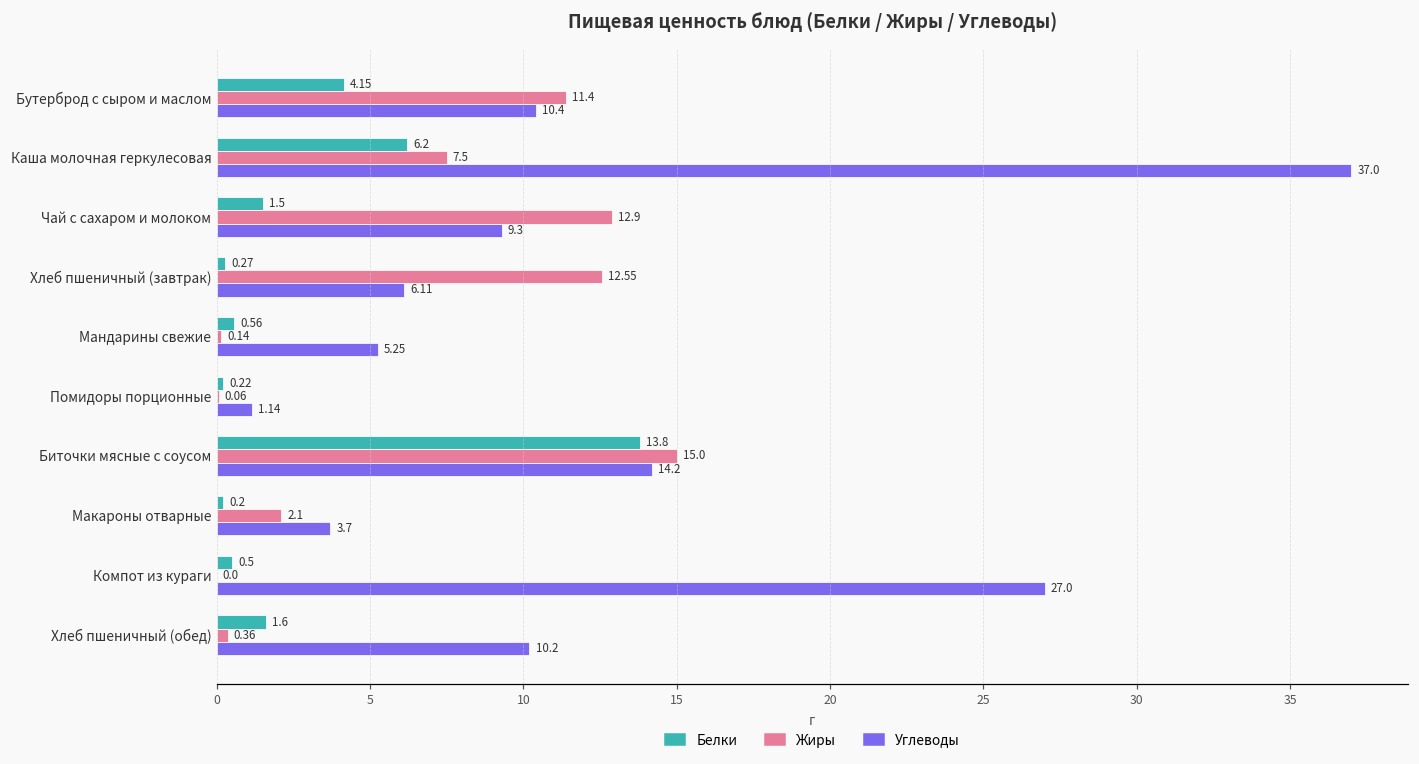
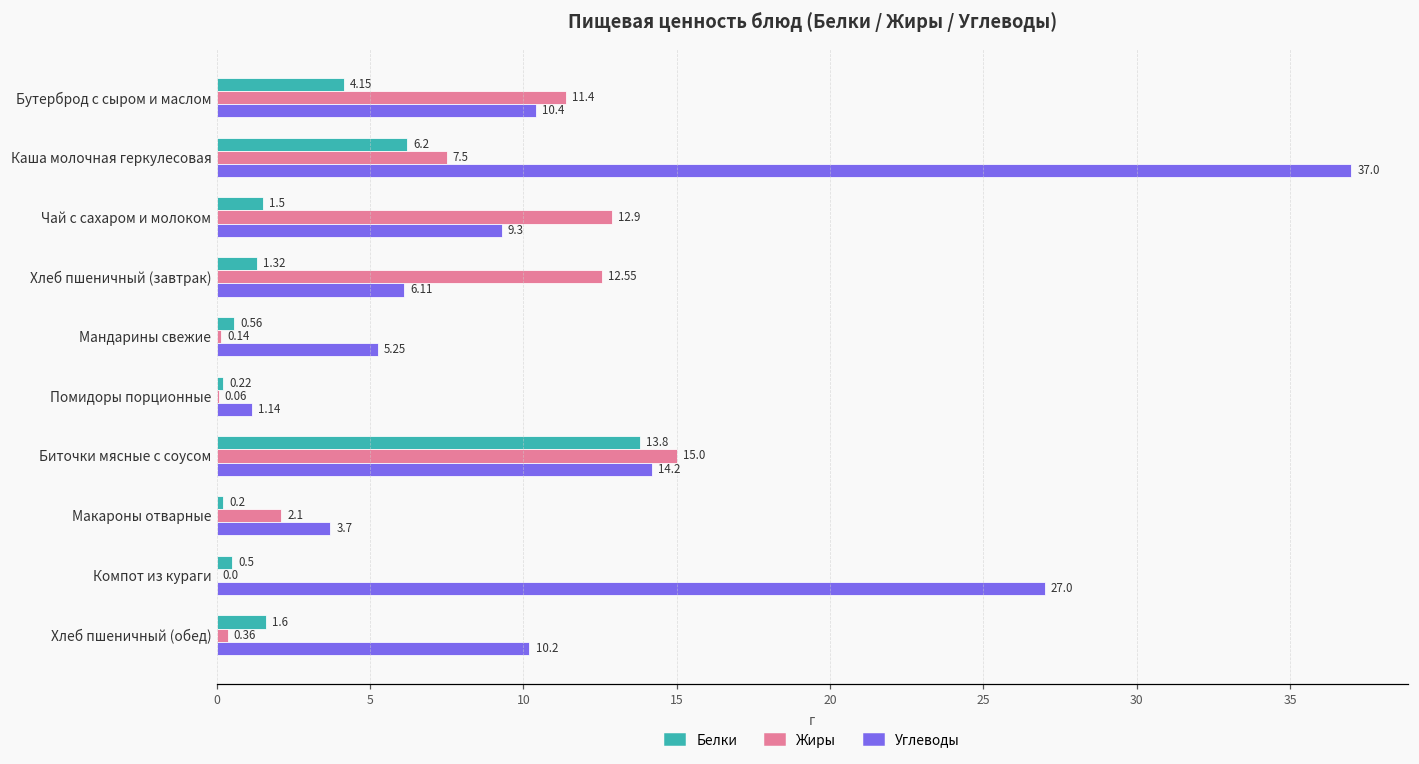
  {
    "Белки": {
      "Бутерброд с сыром и маслом": 4.15,
      "Каша молочная геркулесовая": 6.2,
      "Чай с сахаром и молоком": 1.5,
-     "Хлеб пшеничный (завтрак)": 0.27,
+     "Хлеб пшеничный (завтрак)": 1.32,
      "Мандарины свежие": 0.56,
      "Помидоры порционные": 0.22,
      "Биточки мясные с соусом": 13.8,
      "Макароны отварные": 0.2,
      "Компот из кураги": 0.5,
      "Хлеб пшеничный (обед)": 1.6
    },
    "Жиры": {
      "Бутерброд с сыром и маслом": 11.4,
      "Каша молочная геркулесовая": 7.5,
      "Чай с сахаром и молоком": 12.9,
      "Хлеб пшеничный (завтрак)": 12.55,
      "Мандарины свежие": 0.14,
      "Помидоры порционные": 0.06,
      "Биточки мясные с соусом": 15.0,
      "Макароны отварные": 2.1,
      "Компот из кураги": 0.0,
      "Хлеб пшеничный (обед)": 0.36
    },
    "Углеводы": {
      "Бутерброд с сыром и маслом": 10.4,
      "Каша молочная геркулесовая": 37.0,
      "Чай с сахаром и молоком": 9.3,
      "Хлеб пшеничный (завтрак)": 6.11,
      "Мандарины свежие": 5.25,
      "Помидоры порционные": 1.14,
      "Биточки мясные с соусом": 14.2,
      "Макароны отварные": 3.7,
      "Компот из кураги": 27.0,
      "Хлеб пшеничный (обед)": 10.2
    }
  }
